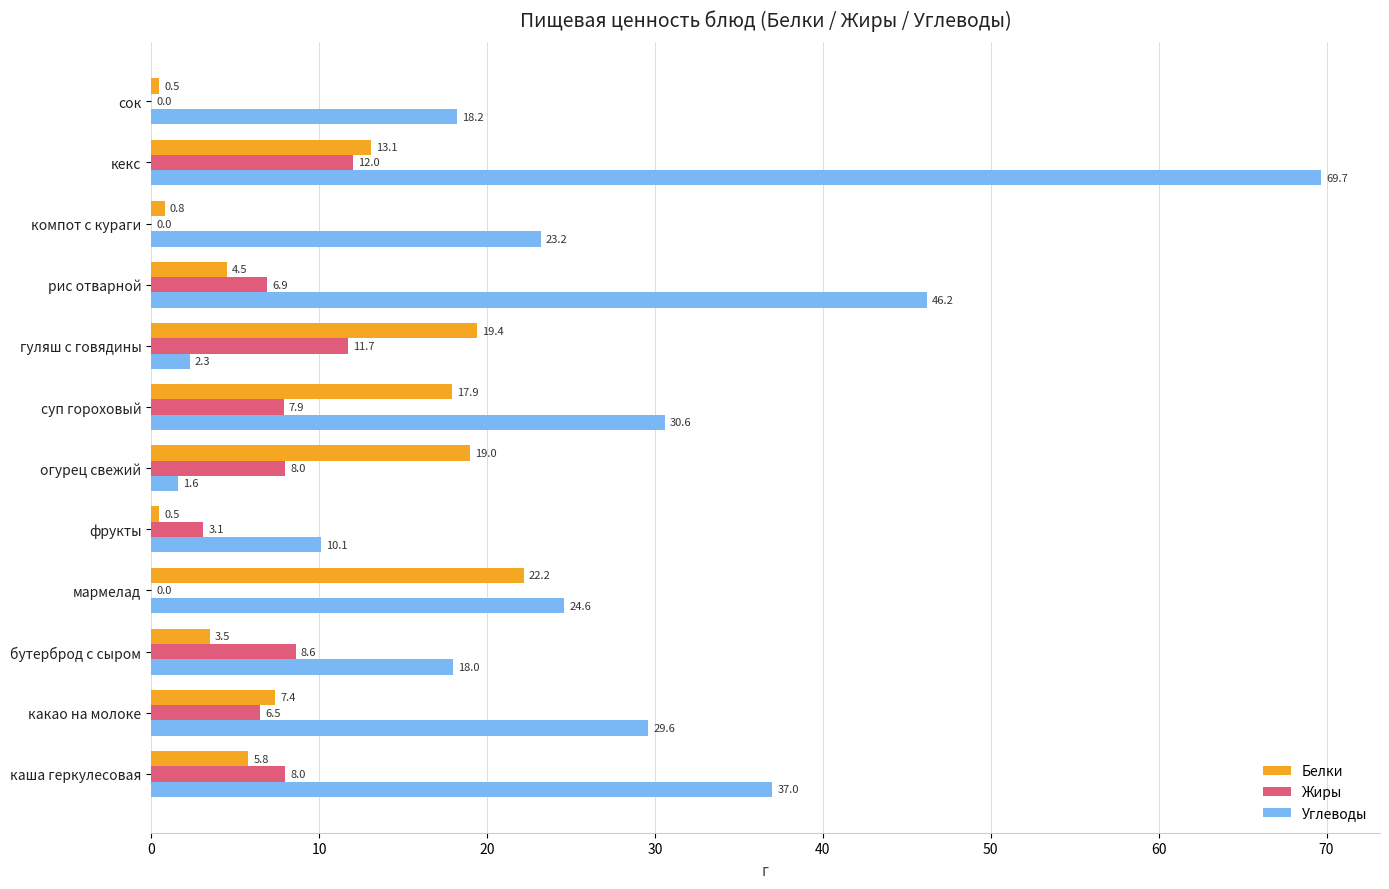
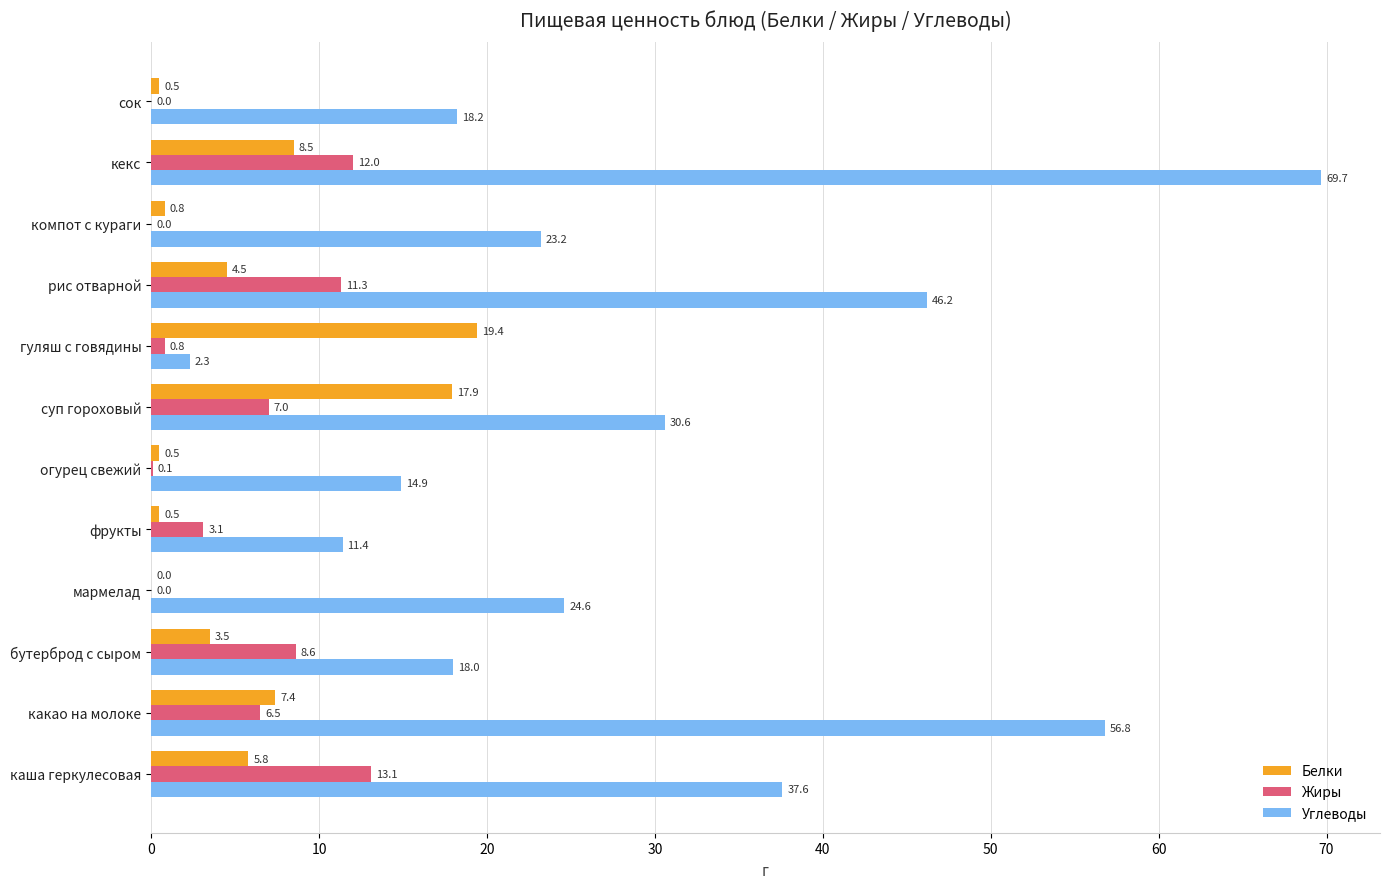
  {
    "Белки": {
      "сок": 0.5,
-     "кекс": 13.1,
+     "кекс": 8.5,
      "компот с кураги": 0.8,
      "рис отварной": 4.5,
      "гуляш с говядины": 19.4,
      "суп гороховый": 17.9,
-     "огурец свежий": 19.0,
+     "огурец свежий": 0.5,
      "фрукты": 0.5,
-     "мармелад": 22.2,
+     "мармелад": 0.0,
      "бутерброд с сыром": 3.5,
      "какао на молоке": 7.4,
      "каша геркулесовая": 5.8
    },
    "Жиры": {
      "сок": 0.0,
      "кекс": 12.0,
      "компот с кураги": 0.0,
-     "рис отварной": 6.9,
-     "гуляш с говядины": 11.7,
-     "суп гороховый": 7.9,
-     "огурец свежий": 8.0,
+     "рис отварной": 11.3,
+     "гуляш с говядины": 0.8,
+     "суп гороховый": 7.0,
+     "огурец свежий": 0.1,
      "фрукты": 3.1,
      "мармелад": 0.0,
      "бутерброд с сыром": 8.6,
      "какао на молоке": 6.5,
-     "каша геркулесовая": 8.0
+     "каша геркулесовая": 13.1
    },
    "Углеводы": {
      "сок": 18.2,
      "кекс": 69.7,
      "компот с кураги": 23.2,
      "рис отварной": 46.2,
      "гуляш с говядины": 2.3,
      "суп гороховый": 30.6,
-     "огурец свежий": 1.6,
-     "фрукты": 10.1,
+     "огурец свежий": 14.9,
+     "фрукты": 11.4,
      "мармелад": 24.6,
      "бутерброд с сыром": 18.0,
-     "какао на молоке": 29.6,
-     "каша геркулесовая": 37.0
+     "какао на молоке": 56.8,
+     "каша геркулесовая": 37.6
    }
  }
